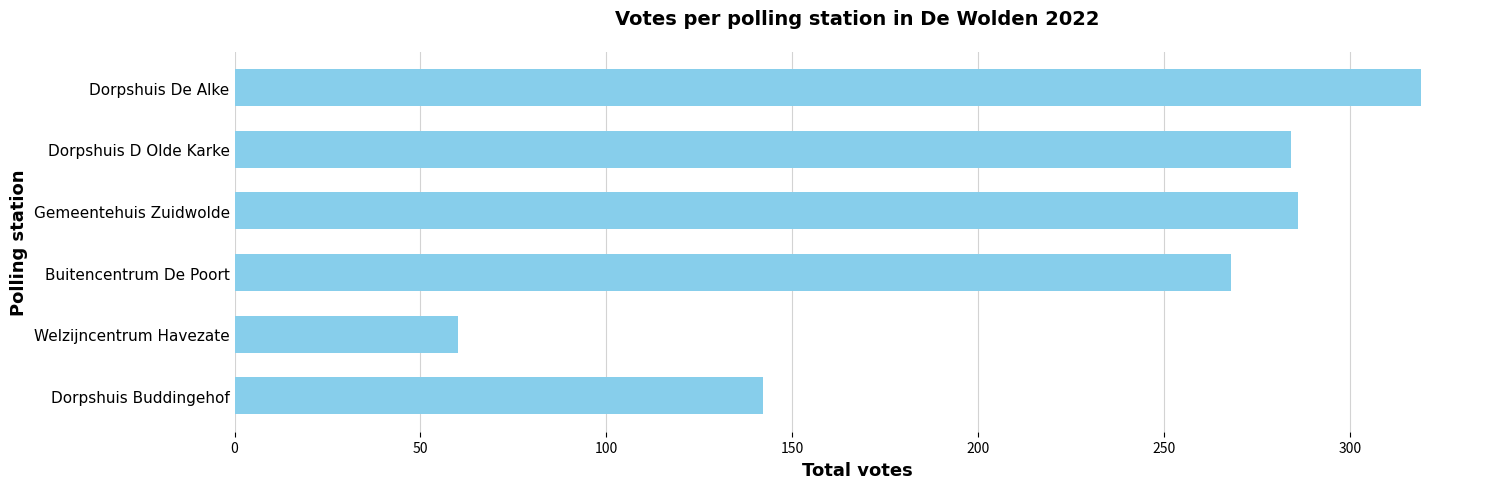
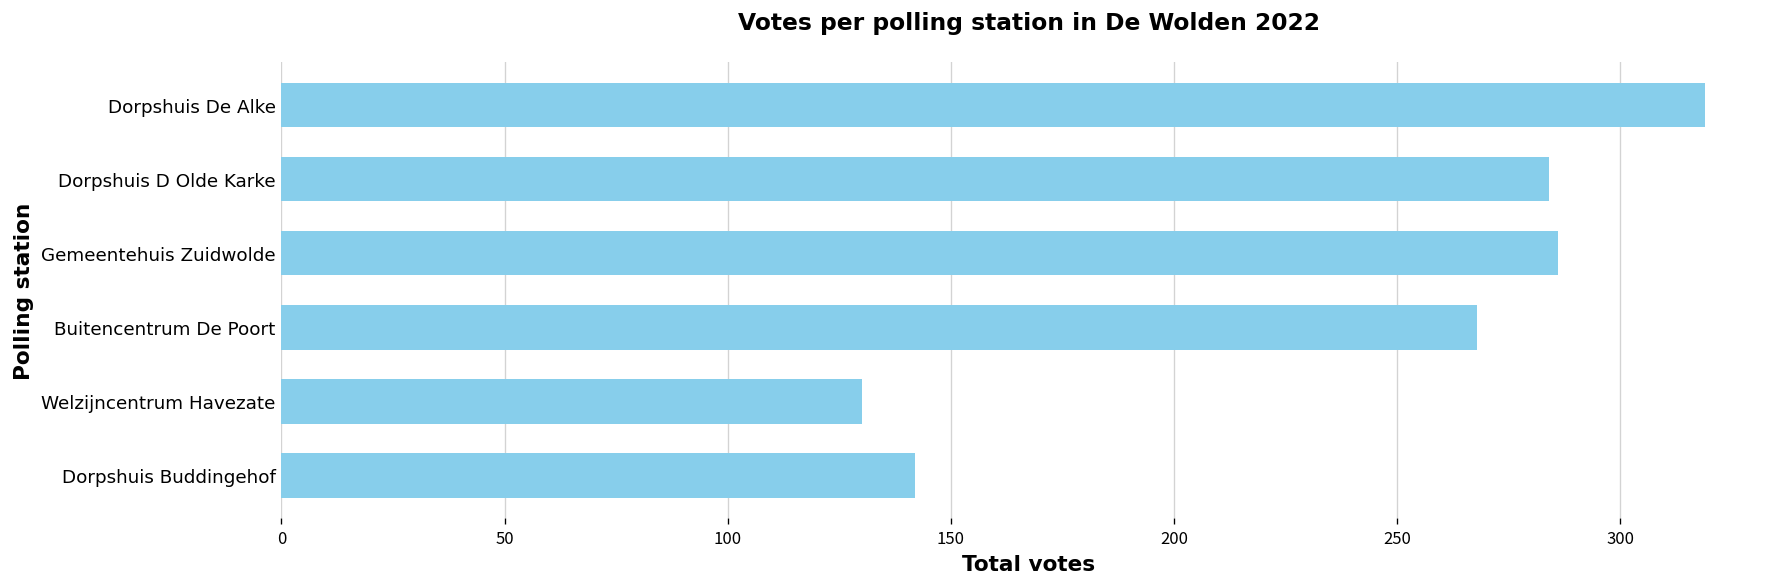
  {
    "Dorpshuis De Alke": 319,
    "Dorpshuis D Olde Karke": 284,
    "Gemeentehuis Zuidwolde": 286,
    "Buitencentrum De Poort": 268,
-   "Welzijncentrum Havezate": 60,
+   "Welzijncentrum Havezate": 130,
    "Dorpshuis Buddingehof": 142
  }
